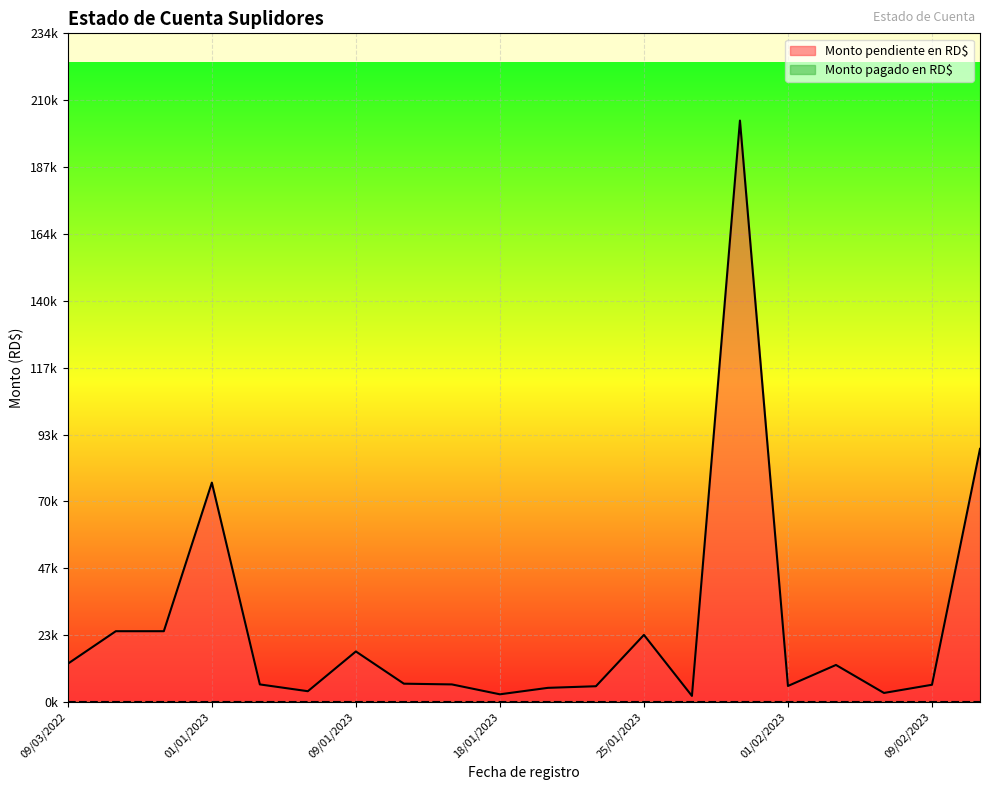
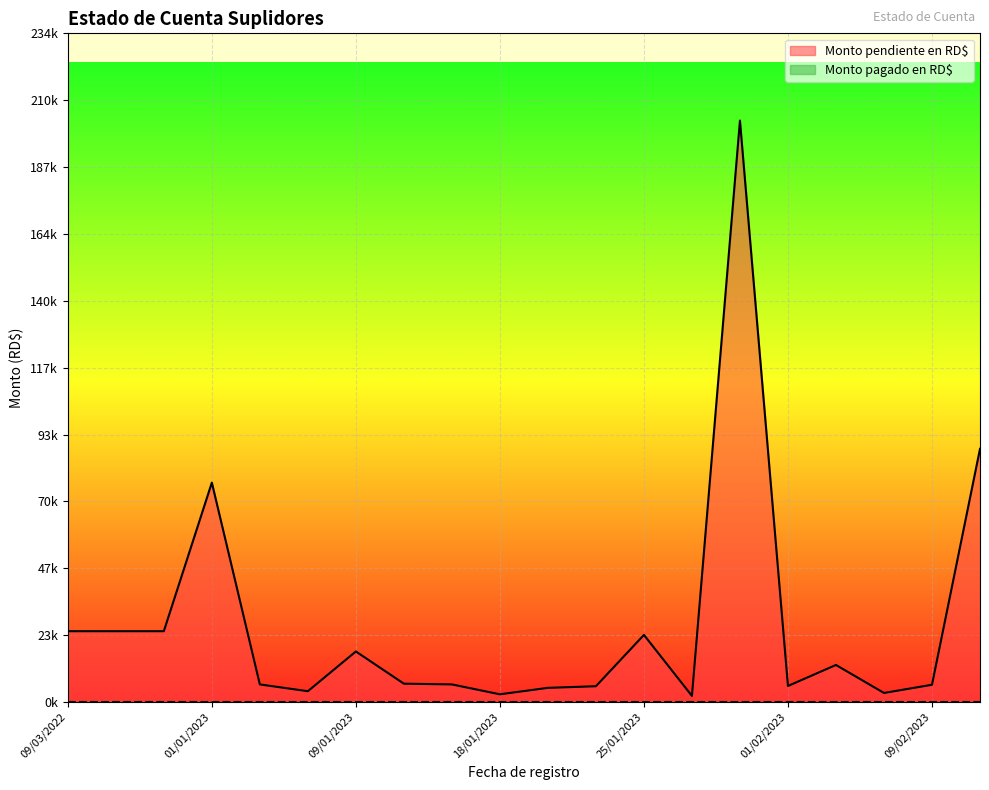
  {
    "Monto pendiente en RD$": {
-     "09/03/2022": 13000,
+     "09/03/2022": 25000,
      "01/01/2023": 77000,
      "09/01/2023": 18000,
      "25/01/2023": 23000
    },
    "Monto pagado en RD$": {
      "09/03/2022": 0,
      "01/01/2023": 0,
      "09/01/2023": 0,
      "25/01/2023": 0
    }
  }
